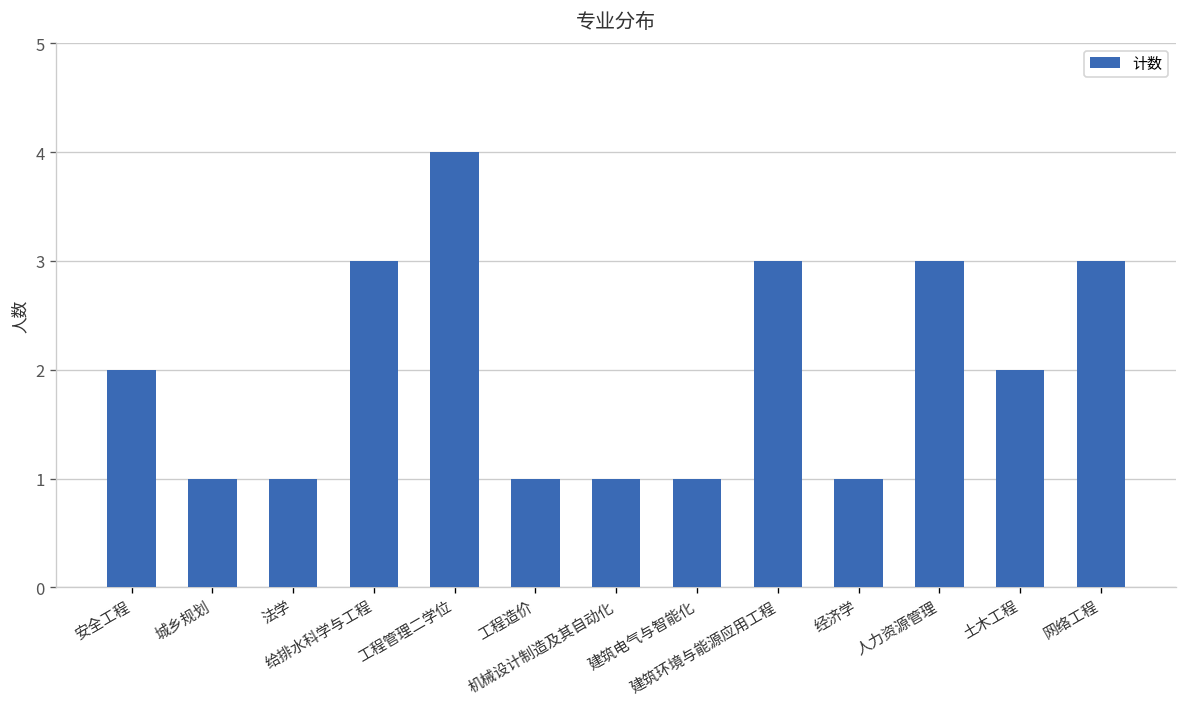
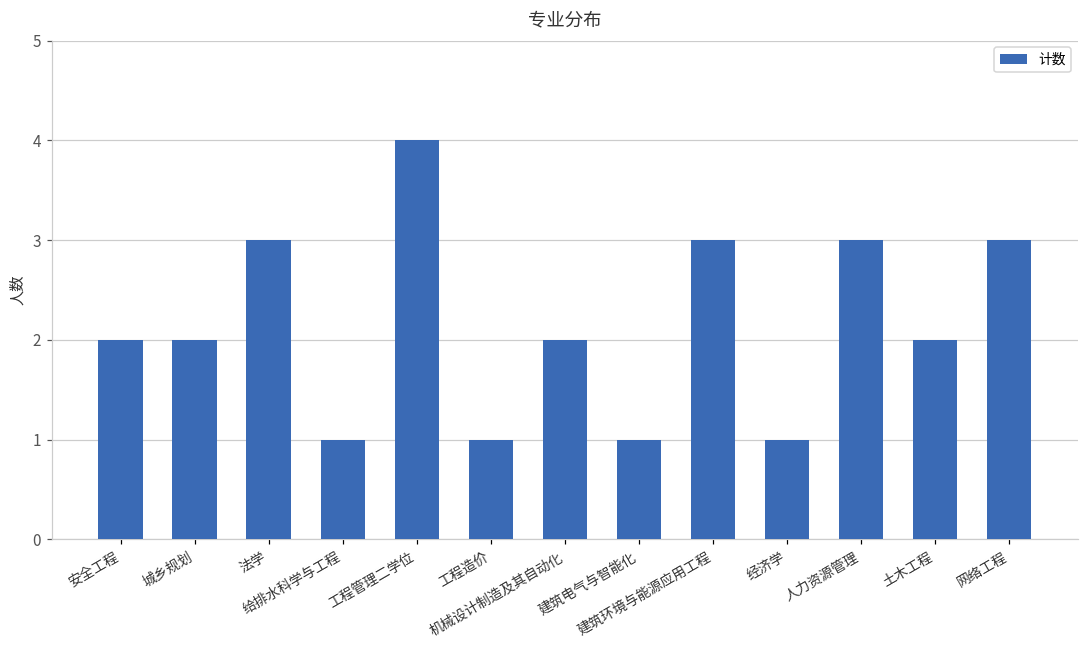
  {
    "安全工程": 2,
-   "城乡规划": 1,
-   "法学": 1,
-   "给排水科学与工程": 3,
+   "城乡规划": 2,
+   "法学": 3,
+   "给排水科学与工程": 1,
    "工程管理二学位": 4,
    "工程造价": 1,
-   "机械设计制造及其自动化": 1,
+   "机械设计制造及其自动化": 2,
    "建筑电气与智能化": 1,
    "建筑环境与能源应用工程": 3,
    "经济学": 1,
    "人力资源管理": 3,
    "土木工程": 2,
    "网络工程": 3
  }
